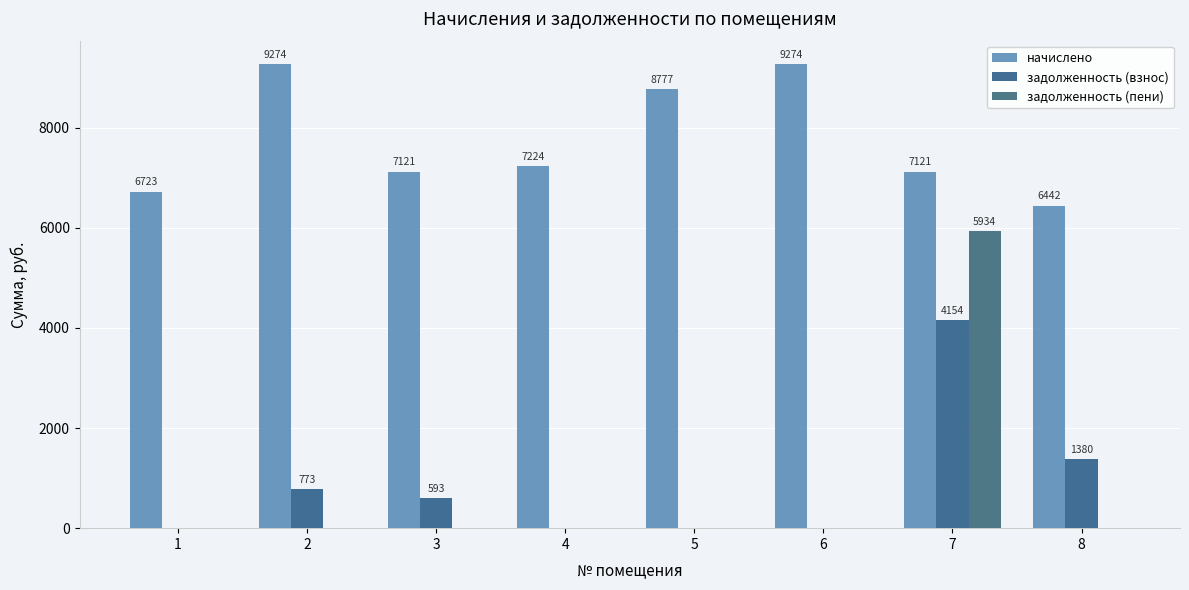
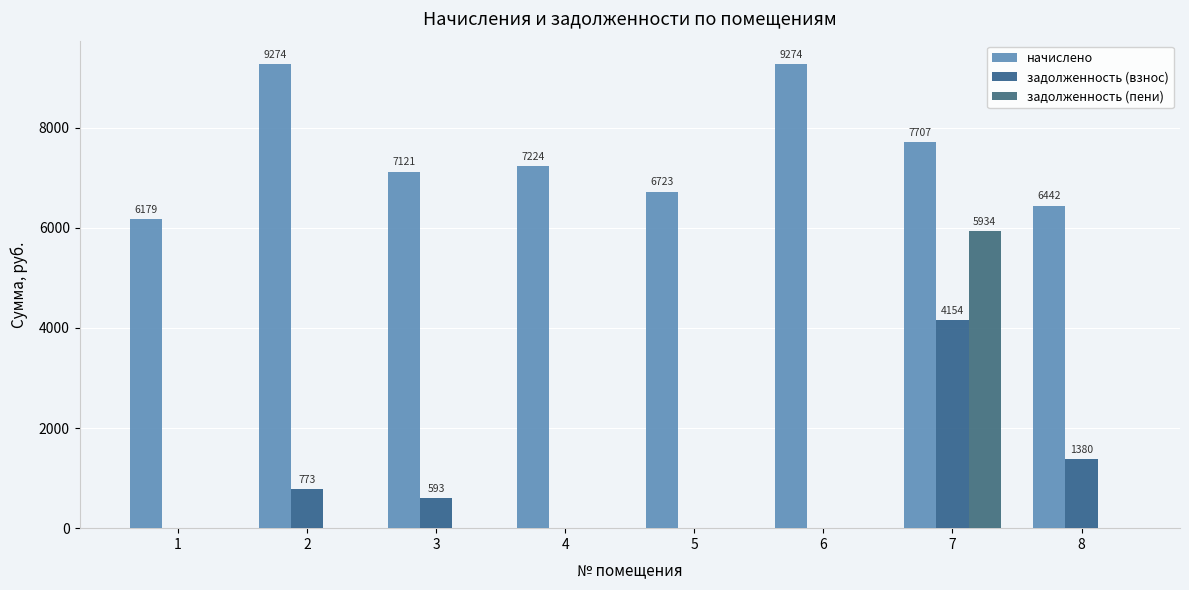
  {
    "начислено": {
-     "1": 6723,
+     "1": 6179,
      "2": 9274,
      "3": 7121,
      "4": 7224,
-     "5": 8777,
+     "5": 6723,
      "6": 9274,
-     "7": 7121,
+     "7": 7707,
      "8": 6442
    }
  }
